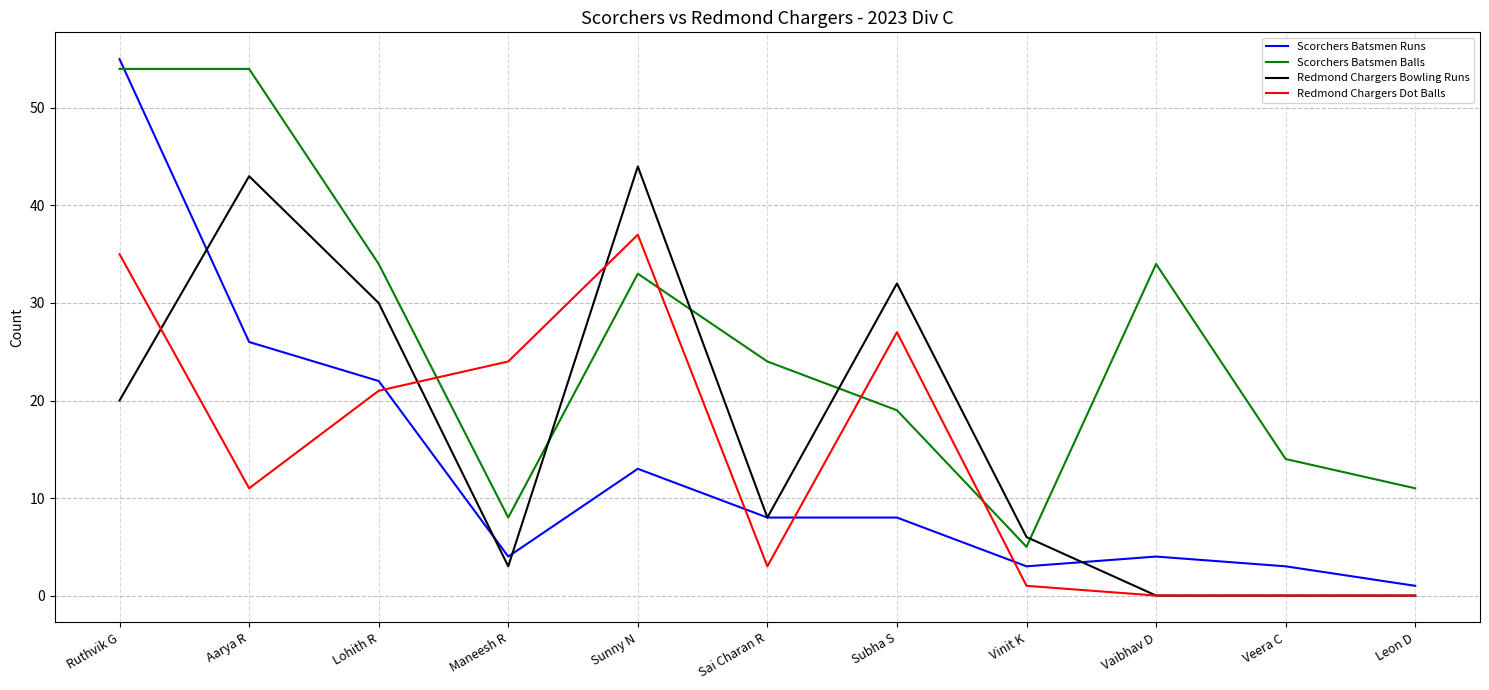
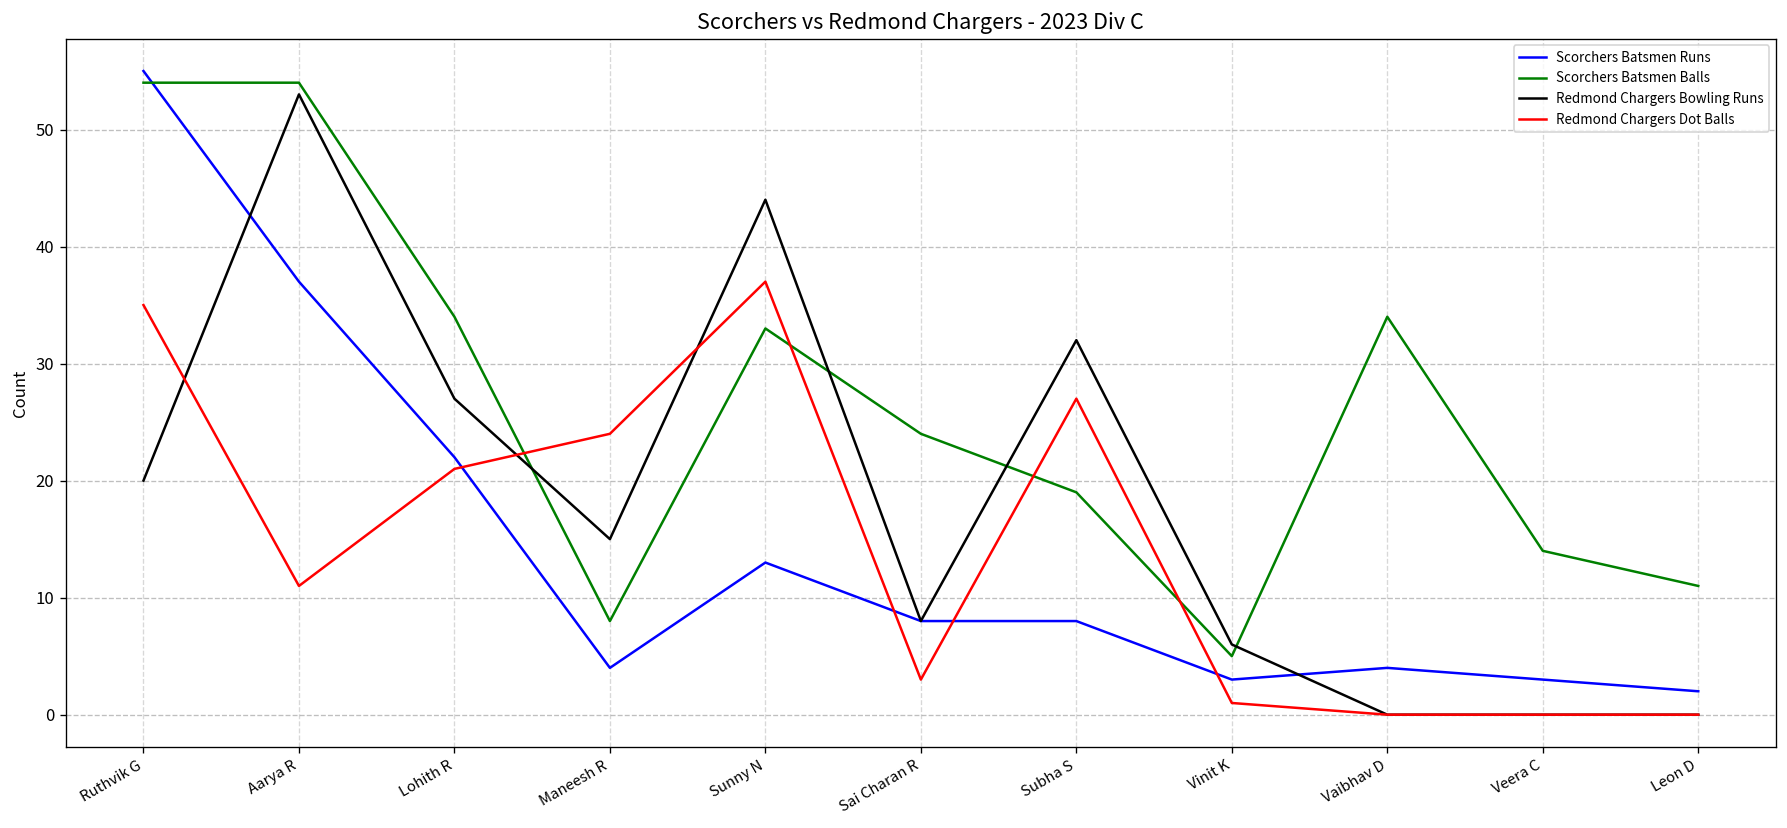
  {
    "Scorchers Batsmen Runs": {
      "Ruthvik G": 55,
-     "Aarya R": 26,
+     "Aarya R": 37,
      "Lohith R": 22,
      "Maneesh R": 4,
      "Sunny N": 13,
      "Subha S": 8,
      "Vinit K": 3,
      "Vaibhav D": 4,
      "Veera C": 3,
-     "Leon D": 1
+     "Leon D": 2
    },
    "Scorchers Batsmen Balls": {
      "Ruthvik G": 54,
      "Aarya R": 54,
      "Lohith R": 34,
      "Maneesh R": 8,
      "Sunny N": 33,
      "Sai Charan R": 24,
      "Subha S": 19,
      "Vinit K": 5,
      "Vaibhav D": 34,
      "Veera C": 14,
      "Leon D": 11
    },
    "Redmond Chargers Bowling Runs": {
      "Ruthvik G": 20,
-     "Aarya R": 43,
-     "Lohith R": 30,
-     "Maneesh R": 3,
+     "Aarya R": 53,
+     "Lohith R": 27,
+     "Maneesh R": 15,
      "Sunny N": 44,
      "Subha S": 32,
      "Vinit K": 6
    },
    "Redmond Chargers Dot Balls": {
      "Ruthvik G": 35,
      "Aarya R": 11,
      "Lohith R": 21,
      "Maneesh R": 24,
      "Sunny N": 37,
      "Sai Charan R": 3,
      "Subha S": 27,
      "Vinit K": 1
    }
  }
